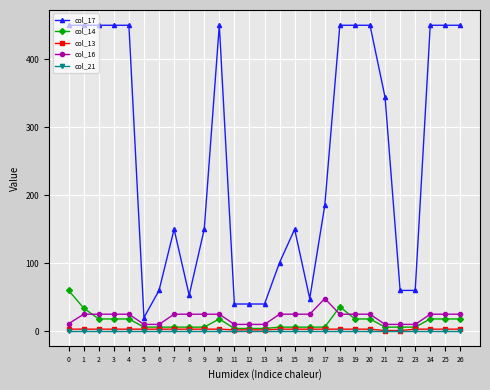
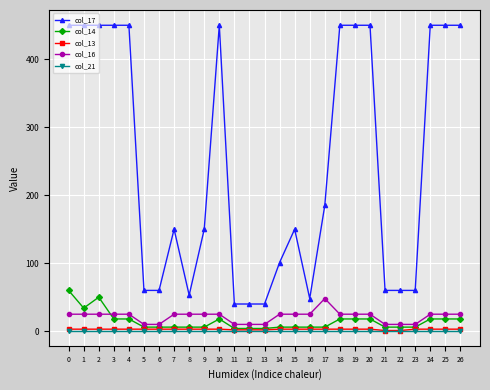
  {
    "col_17": {
      "3": 450,
      "4": 450,
-     "5": 20,
+     "5": 60,
      "6": 60,
      "7": 150,
      "8": 50,
      "9": 150,
      "10": 450,
      "11": 40,
      "12": 40,
      "13": 40,
      "14": 100,
      "15": 150,
      "16": 50,
      "17": 190,
      "18": 450,
      "19": 450,
      "20": 450,
-     "21": 340,
+     "21": 60,
      "22": 60,
      "23": 60,
      "24": 450,
      "25": 450,
      "26": 450
    },
    "col_14": {
      "0": 60,
      "1": 30,
-     "2": 20,
+     "2": 50,
      "3": 20,
      "4": 20,
      "10": 20,
-     "18": 40,
+     "18": 20,
      "19": 20,
      "20": 20,
      "21": 10,
      "22": 10,
      "24": 20,
      "25": 20,
      "26": 20
    },
    "col_16": {
-     "0": 10,
+     "0": 30,
      "1": 30,
      "2": 30,
      "3": 30,
      "4": 30,
      "5": 10,
      "6": 10,
      "7": 30,
      "8": 30,
      "9": 30,
      "10": 30,
      "11": 10,
      "12": 10,
      "13": 10,
      "14": 30,
      "15": 30,
      "16": 30,
      "17": 50,
      "18": 30,
      "19": 30,
      "20": 30,
      "21": 10,
      "22": 10,
      "23": 10,
      "24": 30,
      "25": 30,
      "26": 30
    }
  }
